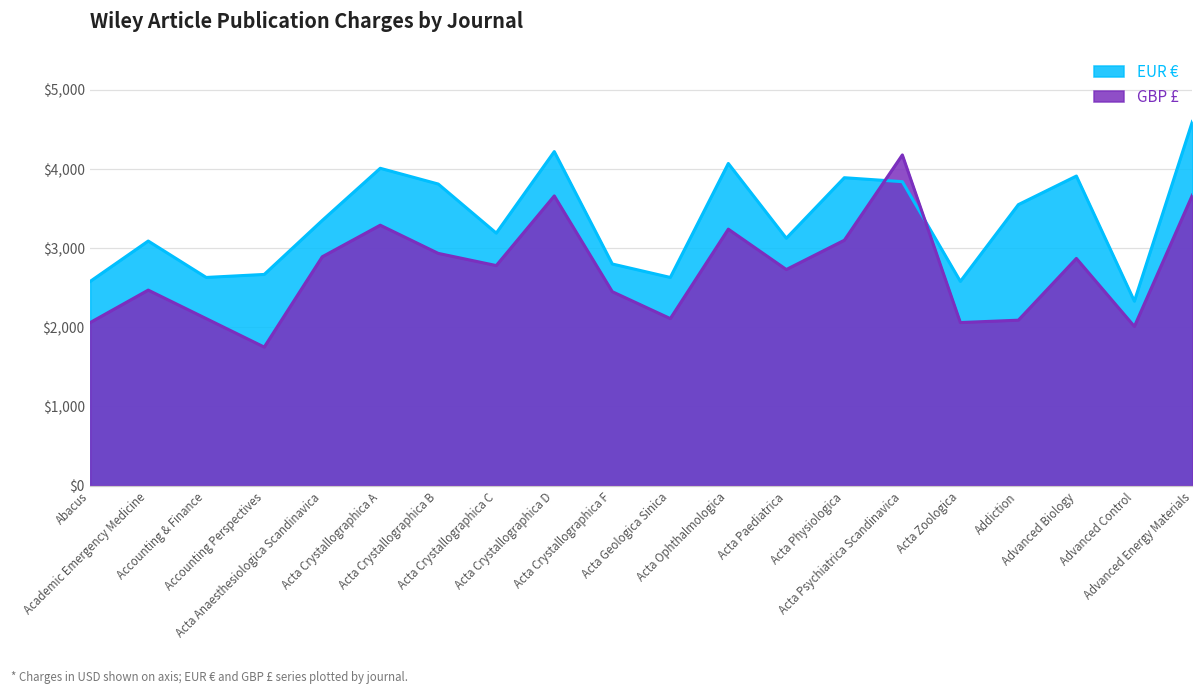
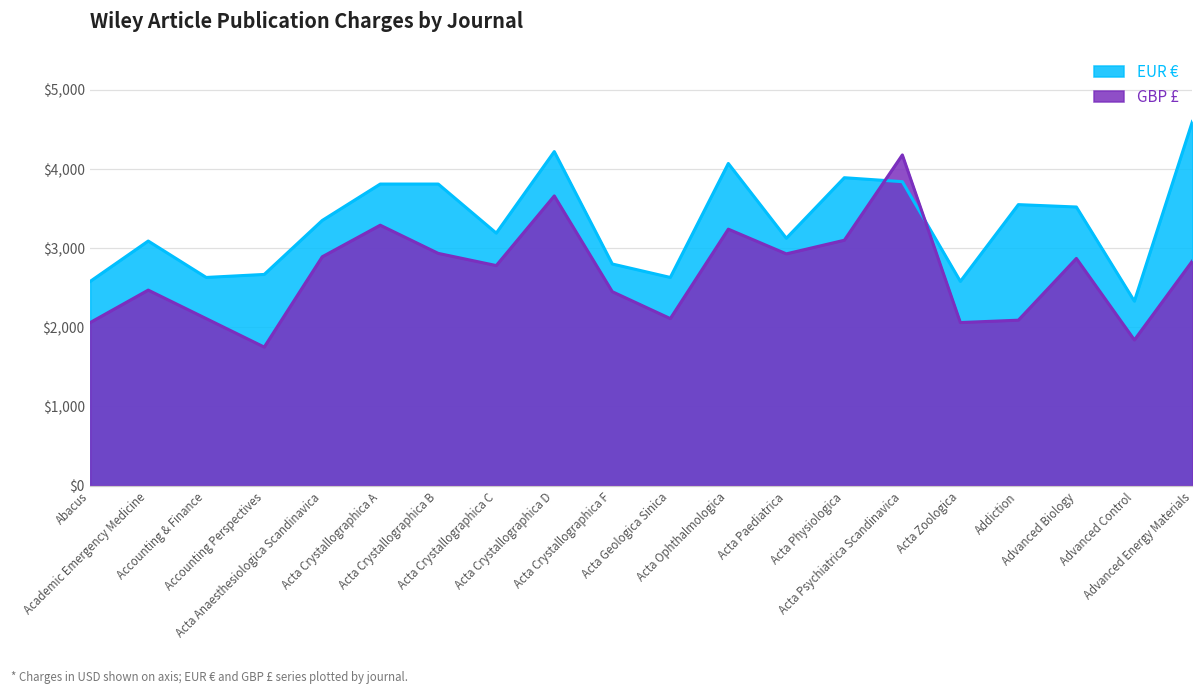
  {
    "EUR €": {
      "Abacus": "$2,600",
      "Academic Emergency Medicine": "$3,100",
      "Accounting & Finance": "$2,600",
      "Accounting Perspectives": "$2,700",
      "Acta Anaesthesiologica Scandinavica": "$3,400",
-     "Acta Crystallographica A": "$4,000",
+     "Acta Crystallographica A": "$3,800",
      "Acta Crystallographica B": "$3,800",
      "Acta Crystallographica C": "$3,200",
      "Acta Crystallographica D": "$4,200",
      "Acta Crystallographica F": "$2,800",
      "Acta Geologica Sinica": "$2,600",
      "Acta Ophthalmologica": "$4,100",
      "Acta Paediatrica": "$3,100",
      "Acta Physiologica": "$3,900",
      "Acta Psychiatrica Scandinavica": "$3,800",
      "Acta Zoologica": "$2,600",
      "Addiction": "$3,600",
-     "Advanced Biology": "$3,900",
+     "Advanced Biology": "$3,500",
      "Advanced Control": "$2,300",
      "Advanced Energy Materials": "$4,600"
    },
    "GBP £": {
      "Abacus": "$2,100",
      "Academic Emergency Medicine": "$2,500",
      "Accounting & Finance": "$2,100",
      "Accounting Perspectives": "$1,800",
      "Acta Anaesthesiologica Scandinavica": "$2,900",
      "Acta Crystallographica A": "$3,300",
      "Acta Crystallographica B": "$2,900",
      "Acta Crystallographica C": "$2,800",
      "Acta Crystallographica D": "$3,700",
      "Acta Crystallographica F": "$2,500",
      "Acta Geologica Sinica": "$2,100",
      "Acta Ophthalmologica": "$3,200",
-     "Acta Paediatrica": "$2,700",
+     "Acta Paediatrica": "$2,900",
      "Acta Physiologica": "$3,100",
      "Acta Psychiatrica Scandinavica": "$4,200",
      "Acta Zoologica": "$2,100",
      "Addiction": "$2,100",
      "Advanced Biology": "$2,900",
-     "Advanced Control": "$2,000",
-     "Advanced Energy Materials": "$3,700"
+     "Advanced Control": "$1,800",
+     "Advanced Energy Materials": "$2,800"
    }
  }
